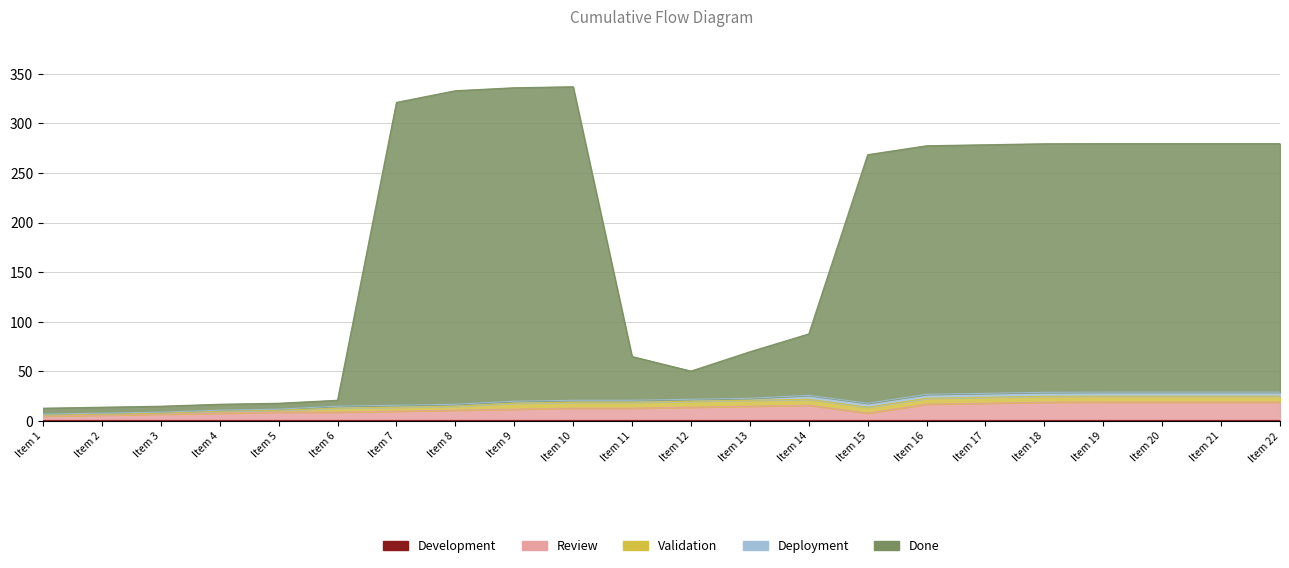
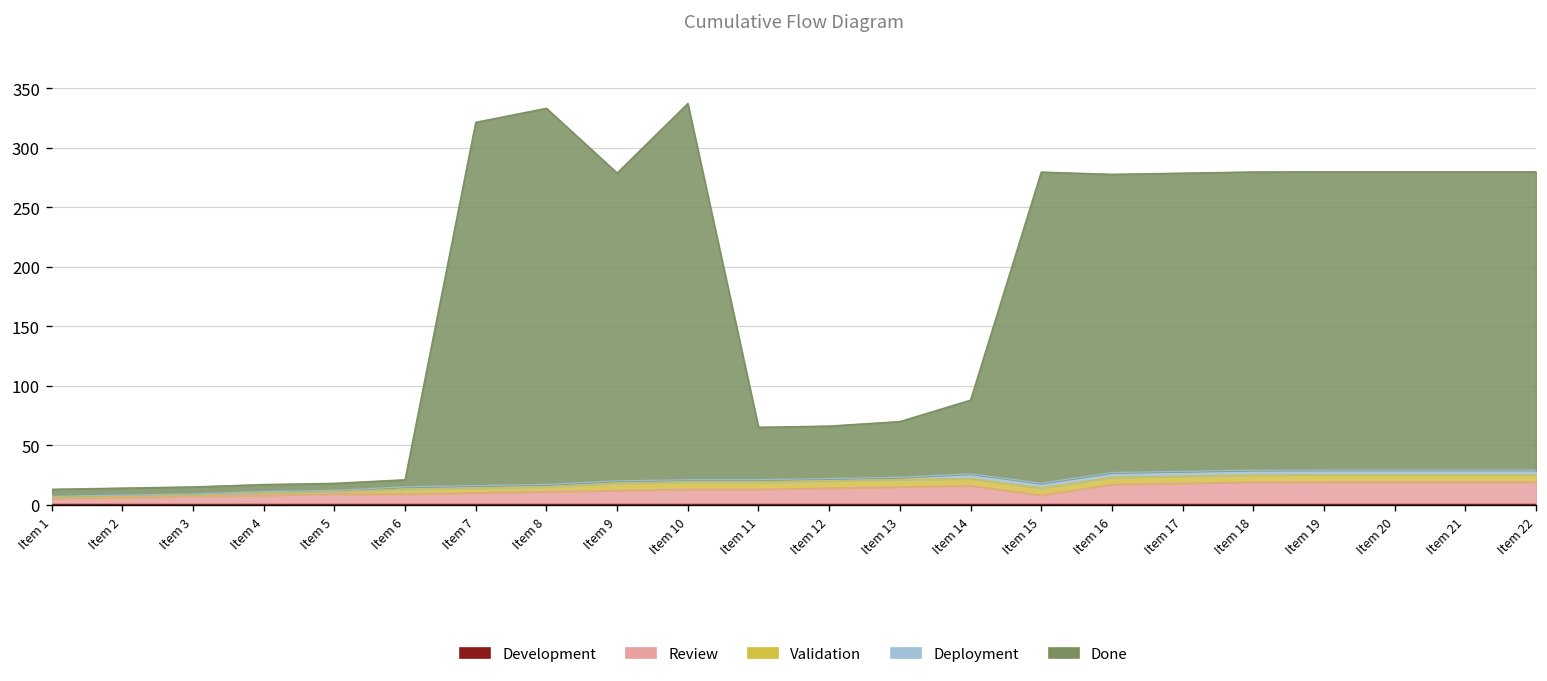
  {
    "Development": {
      "Item 1": 0,
      "Item 2": 0,
      "Item 3": 0,
      "Item 4": 0,
      "Item 5": 0,
      "Item 6": 0,
      "Item 7": 0,
      "Item 8": 0,
      "Item 9": 0,
      "Item 10": 0,
      "Item 11": 0,
      "Item 12": 0,
      "Item 13": 0,
      "Item 14": 0,
      "Item 15": 0,
      "Item 16": 0,
      "Item 17": 0,
      "Item 18": 0,
      "Item 19": 0,
      "Item 20": 0,
      "Item 21": 0,
      "Item 22": 0
    },
    "Review": {
      "Item 6": 10,
      "Item 7": 10,
      "Item 8": 10,
      "Item 9": 10,
      "Item 10": 10,
      "Item 11": 10,
      "Item 12": 10,
      "Item 13": 10,
      "Item 14": 20,
      "Item 15": 10,
      "Item 16": 20,
      "Item 17": 20,
      "Item 18": 20,
      "Item 19": 20,
      "Item 20": 20,
      "Item 21": 20,
      "Item 22": 20
    },
    "Validation": {
      "Item 14": 10,
      "Item 15": 10,
      "Item 16": 10,
      "Item 17": 10,
      "Item 18": 10,
      "Item 19": 10,
      "Item 20": 10,
      "Item 21": 10,
      "Item 22": 10
    },
    "Deployment": {
      "Item 14": 0,
      "Item 15": 0,
      "Item 16": 0,
      "Item 17": 0,
      "Item 18": 0,
      "Item 19": 0,
      "Item 20": 0,
      "Item 21": 0,
      "Item 22": 0
    },
    "Done": {
      "Item 1": 10,
      "Item 2": 10,
      "Item 3": 10,
      "Item 4": 10,
      "Item 5": 10,
      "Item 6": 10,
      "Item 7": 310,
      "Item 8": 320,
-     "Item 9": 320,
+     "Item 9": 260,
      "Item 10": 320,
      "Item 11": 40,
-     "Item 12": 30,
+     "Item 12": 40,
      "Item 13": 50,
      "Item 14": 60,
-     "Item 15": 250,
+     "Item 15": 260,
      "Item 16": 250,
      "Item 17": 250,
      "Item 18": 250,
      "Item 19": 250,
      "Item 20": 250,
      "Item 21": 250,
      "Item 22": 250
    }
  }
